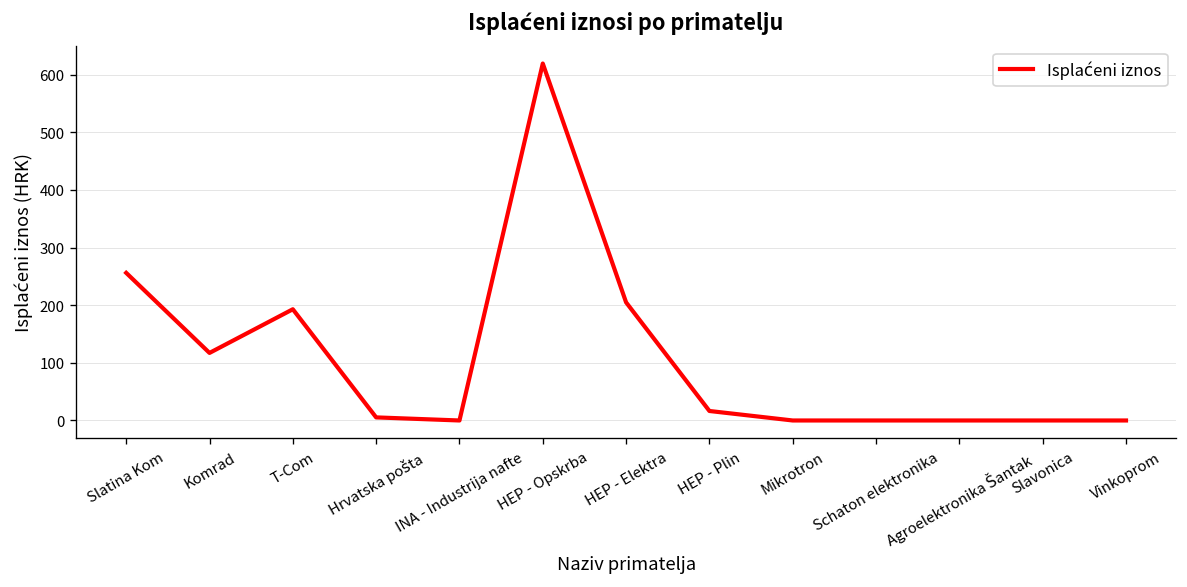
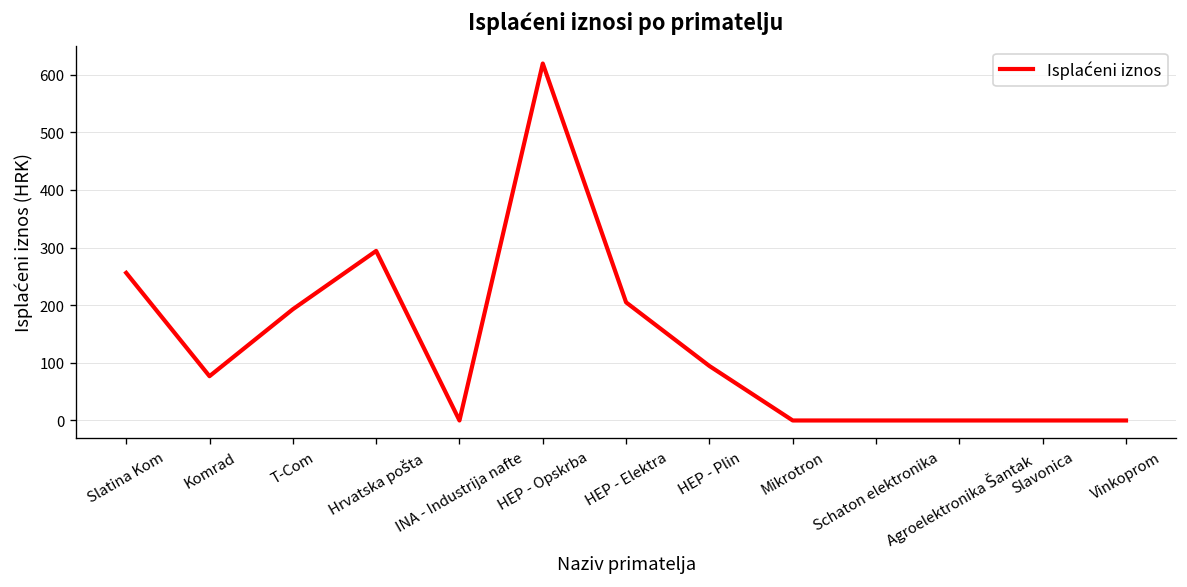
  {
    "Slatina Kom": 260,
-   "Komrad": 120,
+   "Komrad": 80,
    "T-Com": 190,
-   "Hrvatska pošta": 10,
+   "Hrvatska pošta": 290,
    "INA - Industrija nafte": 0,
    "HEP - Opskrba": 620,
    "HEP - Elektra": 200,
-   "HEP - Plin": 20,
+   "HEP - Plin": 90,
    "Mikrotron": 0,
    "Schaton elektronika": 0,
    "Agroelektronika Šantak": 0,
    "Slavonica": 0,
    "Vinkoprom": 0
  }
